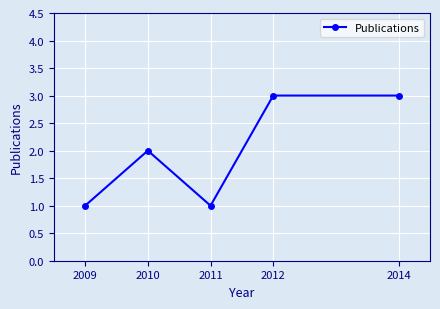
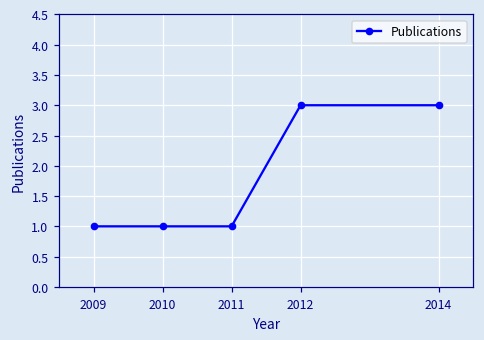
  {
    "2009": 1,
-   "2010": 2,
+   "2010": 1,
    "2011": 1,
    "2012": 3,
    "2014": 3
  }
